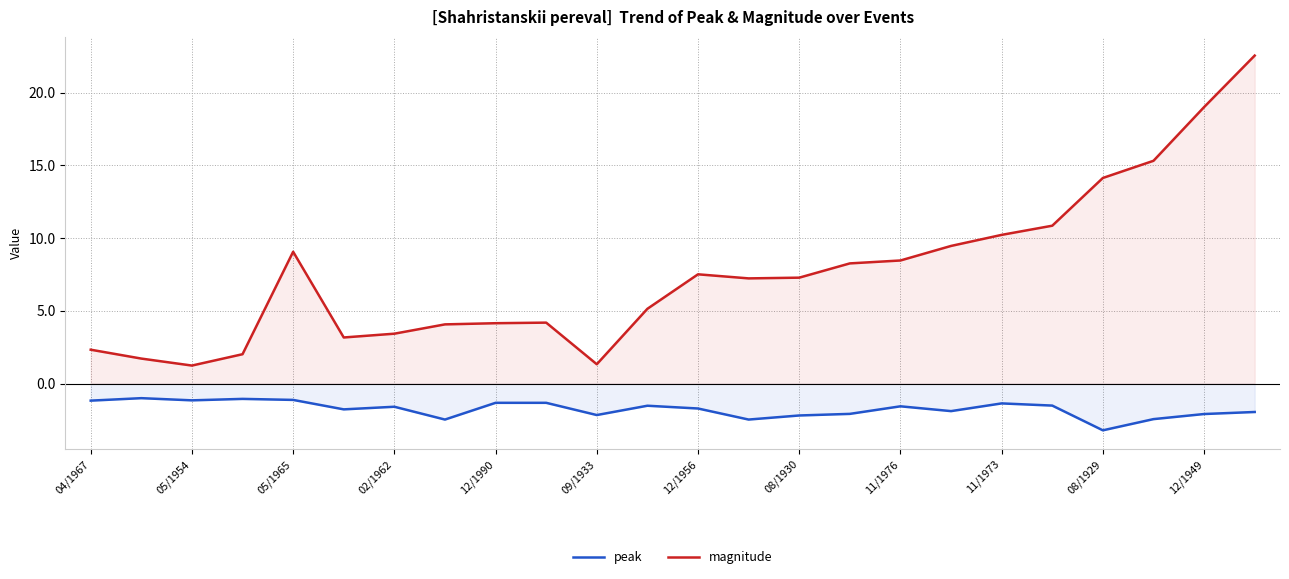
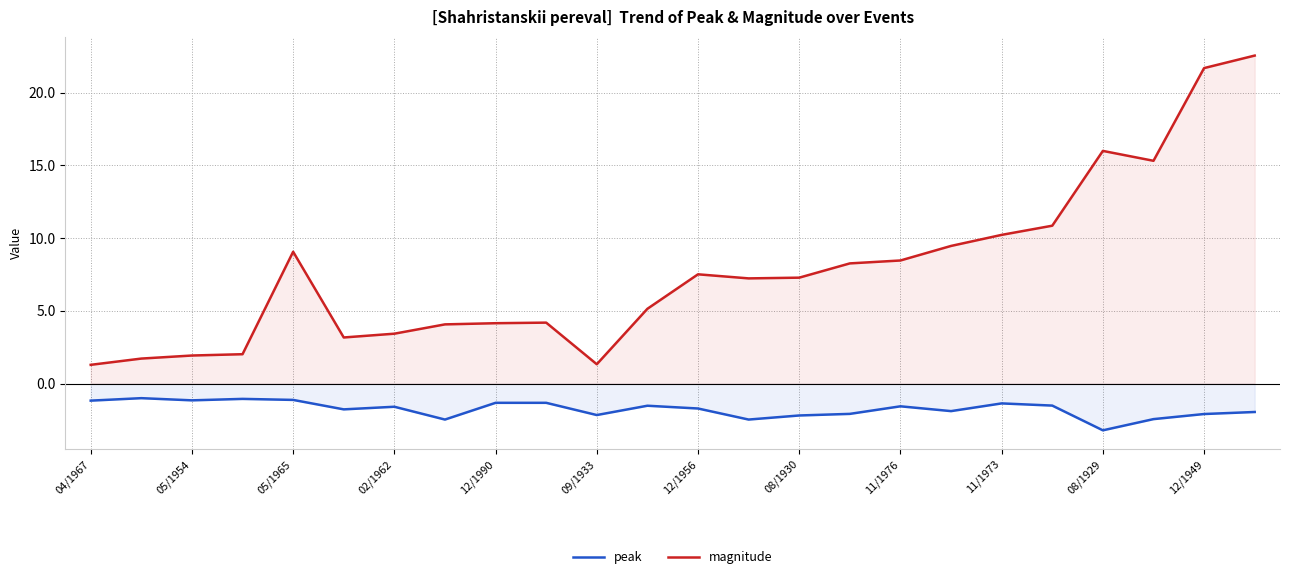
  {
    "magnitude": {
-     "04/1967": 2.3,
-     "05/1954": 1.2,
+     "04/1967": 1.3,
+     "05/1954": 1.9,
      "05/1965": 9.1,
      "02/1962": 3.4,
      "12/1990": 4.2,
      "09/1933": 1.3,
      "12/1956": 7.5,
      "08/1930": 7.3,
      "11/1976": 8.5,
      "11/1973": 10.2,
-     "08/1929": 14.1,
-     "12/1949": 19.0
+     "08/1929": 16.0,
+     "12/1949": 21.7
    }
  }
